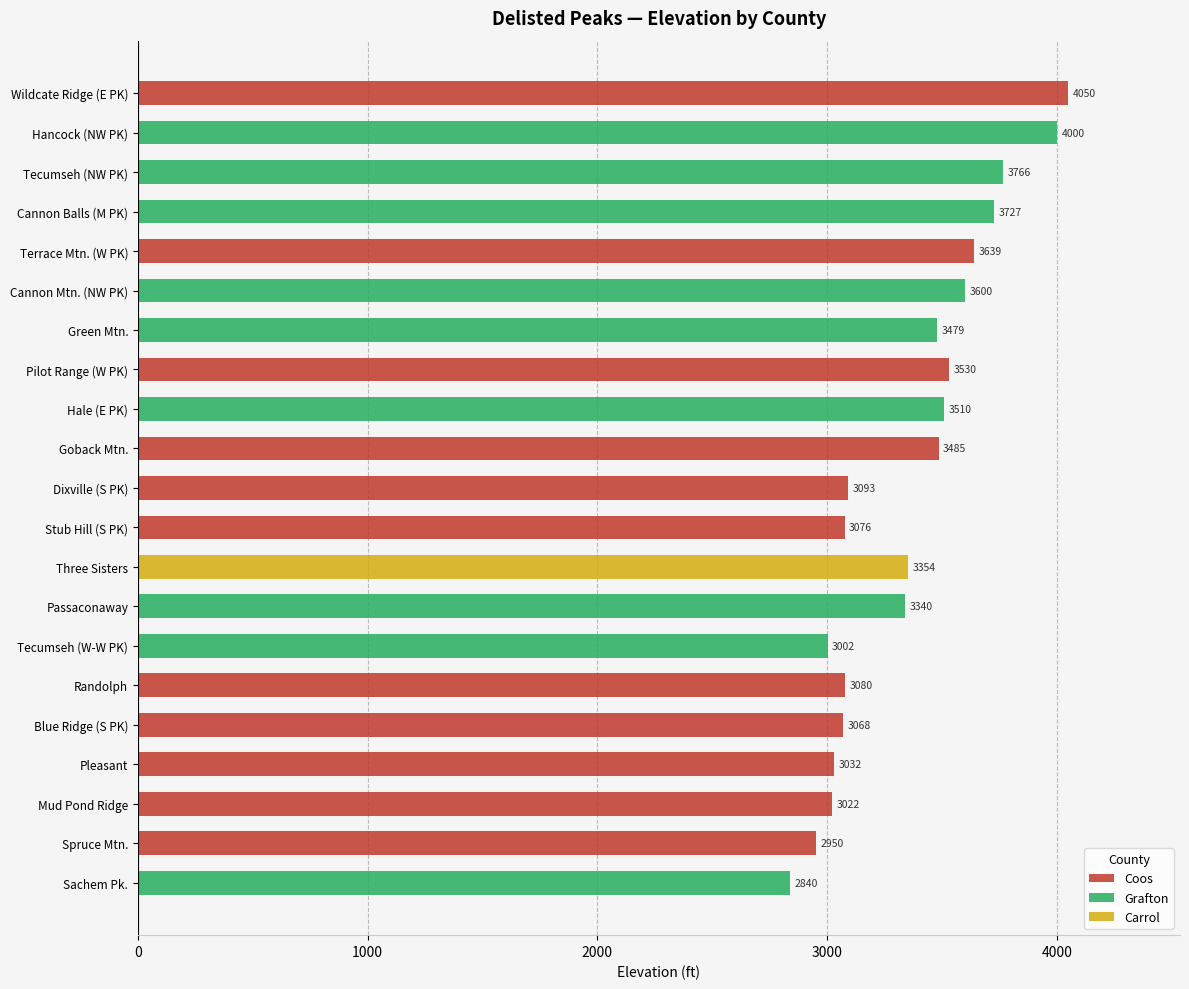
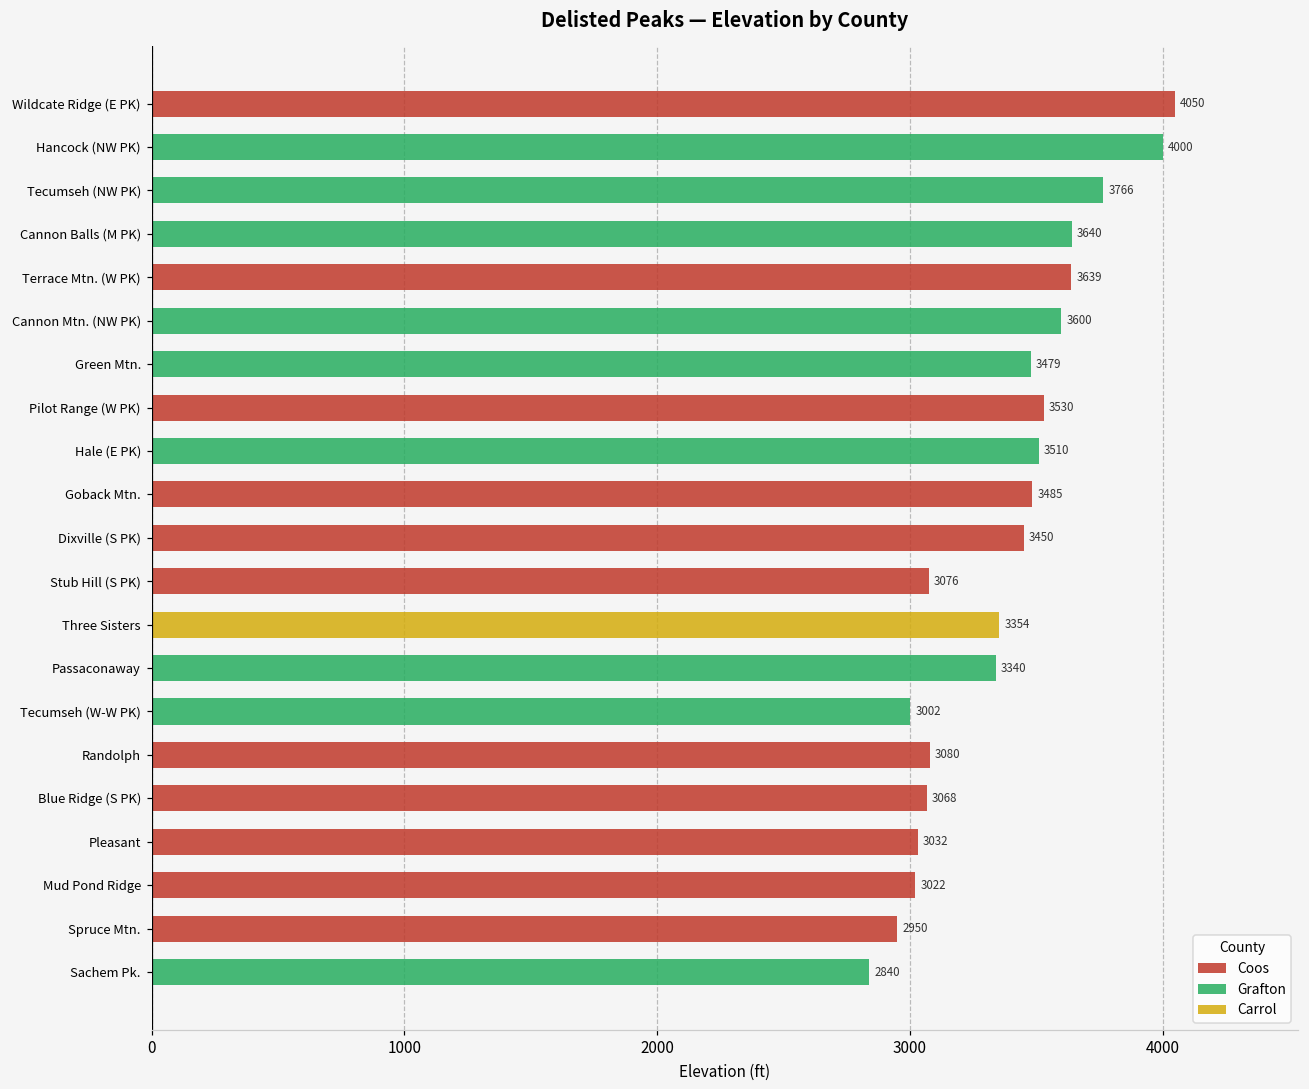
  {
    "Coos": {
      "Wildcate Ridge (E PK)": 4050,
      "Terrace Mtn. (W PK)": 3639,
      "Pilot Range (W PK)": 3530,
      "Goback Mtn.": 3485,
-     "Dixville (S PK)": 3093,
+     "Dixville (S PK)": 3450,
      "Stub Hill (S PK)": 3076,
      "Randolph": 3080,
      "Blue Ridge (S PK)": 3068,
      "Pleasant": 3032,
      "Mud Pond Ridge": 3022,
      "Spruce Mtn.": 2950
    },
    "Grafton": {
      "Hancock (NW PK)": 4000,
      "Tecumseh (NW PK)": 3766,
-     "Cannon Balls (M PK)": 3727,
+     "Cannon Balls (M PK)": 3640,
      "Cannon Mtn. (NW PK)": 3600,
      "Green Mtn.": 3479,
      "Hale (E PK)": 3510,
      "Passaconaway": 3340,
      "Tecumseh (W-W PK)": 3002,
      "Sachem Pk.": 2840
    },
    "Carrol": {
      "Three Sisters": 3354
    }
  }
